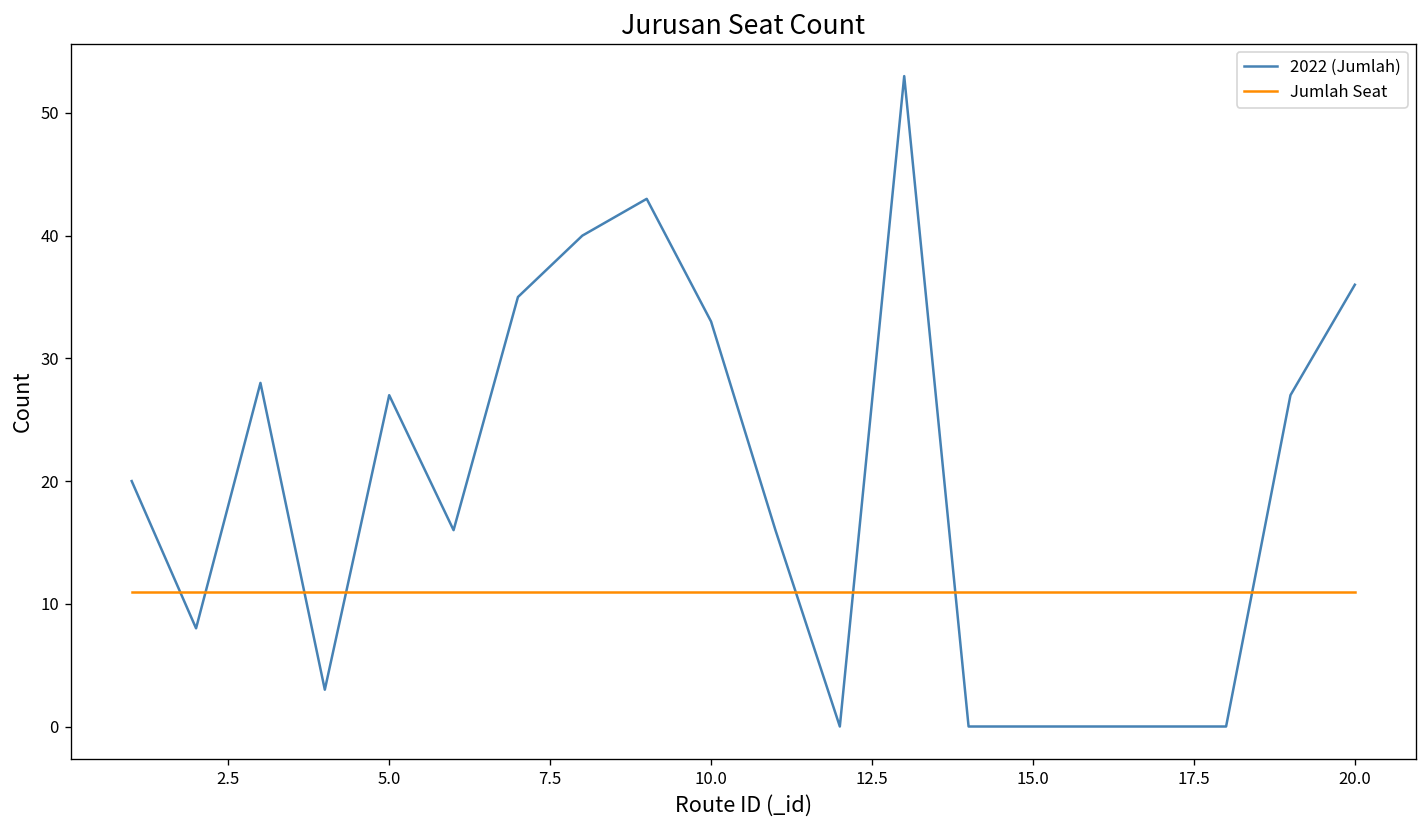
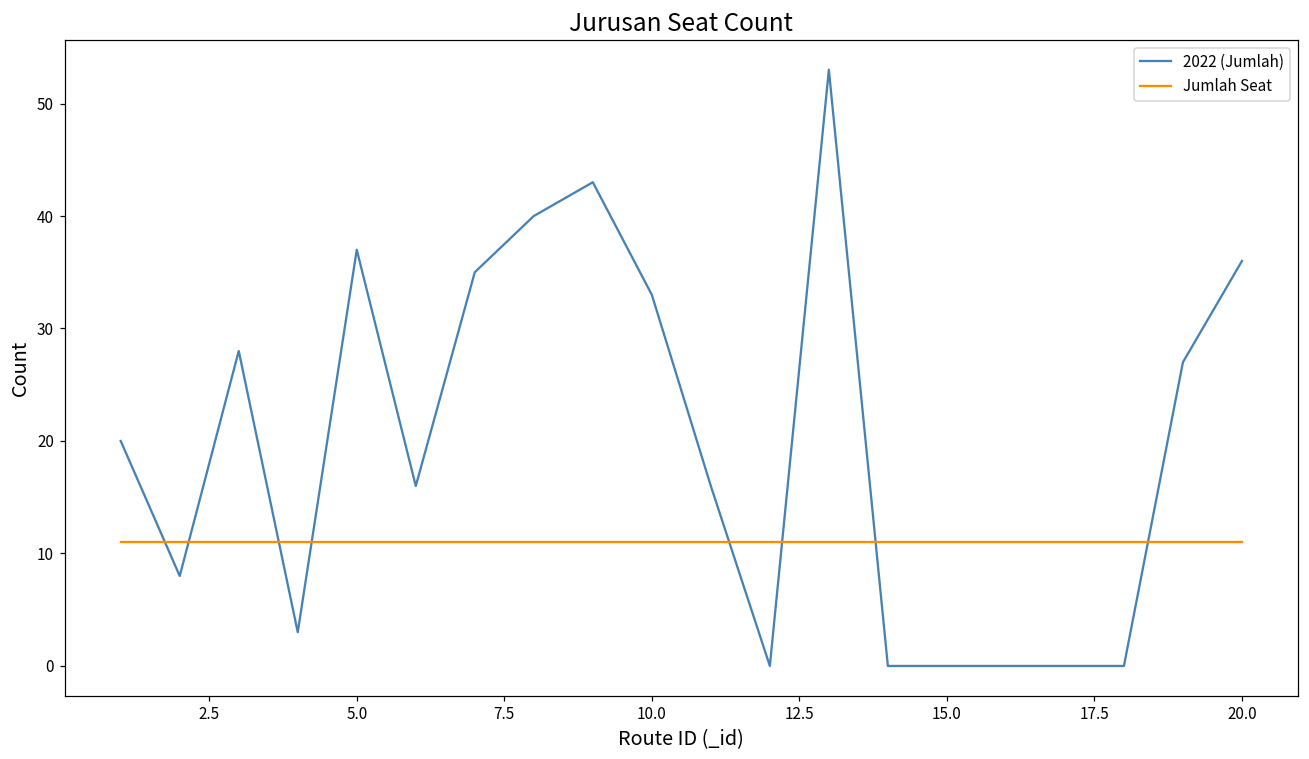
  {
    "2022 (Jumlah)": {
-     "5.0": 27,
+     "5.0": 37,
      "10.0": 33,
      "15.0": 0,
      "20.0": 36
    },
    "Jumlah Seat": {
      "5.0": 11,
      "10.0": 11,
      "15.0": 11,
      "20.0": 11
    }
  }
